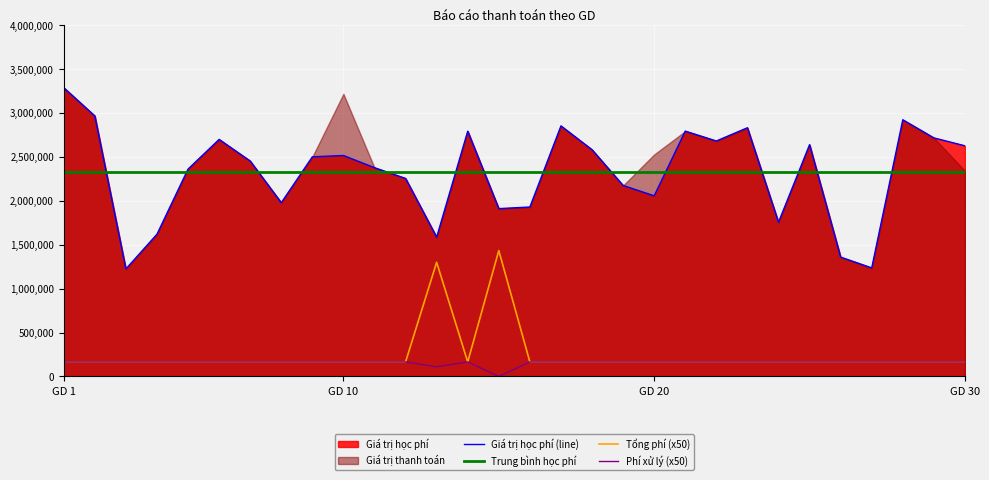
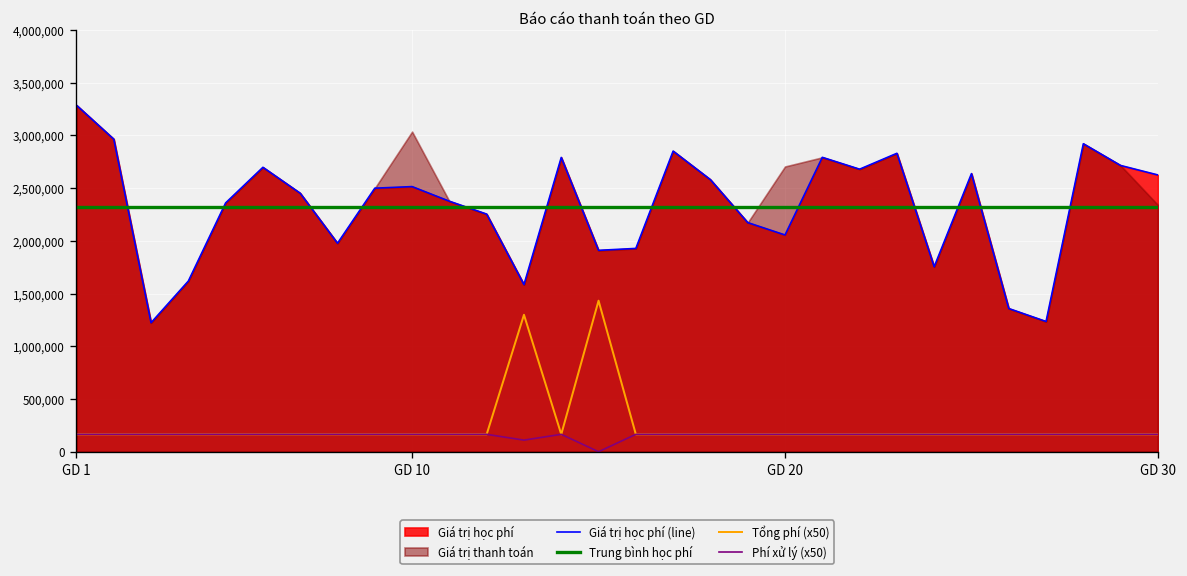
  {
    "Giá trị học phí": {
      "GD 10": "2,500,000",
      "GD 20": "2,100,000",
      "GD 30": "2,600,000"
    },
    "Giá trị thanh toán": {
-     "GD 10": "3,200,000",
-     "GD 20": "2,500,000",
+     "GD 10": "3,000,000",
+     "GD 20": "2,700,000",
      "GD 30": "2,300,000"
    }
  }
